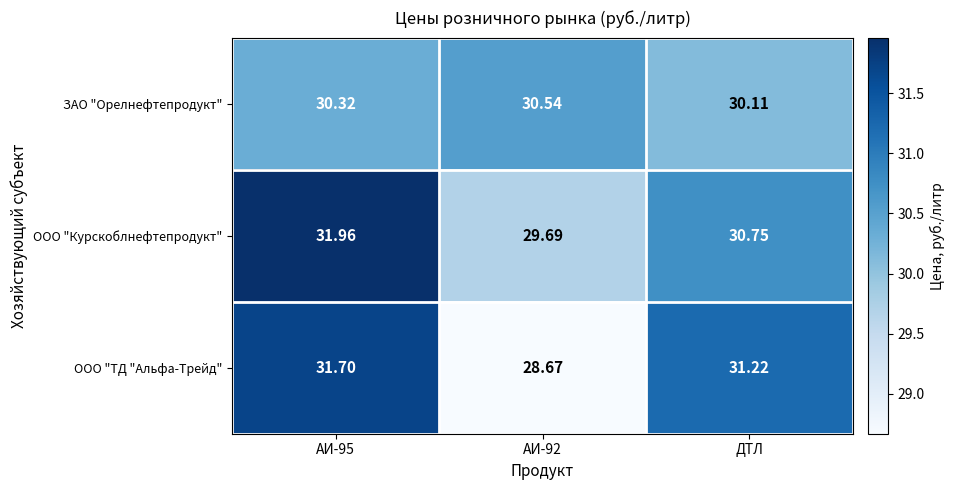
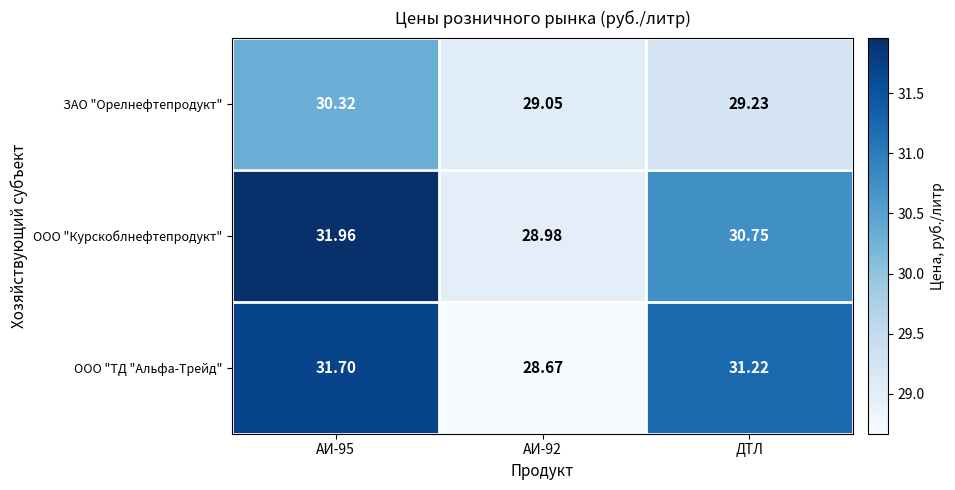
  {
    "ЗАО \"Орелнефтепродукт\"": {
      "АИ-95": 30.32,
-     "АИ-92": 30.54,
-     "ДТЛ": 30.11
+     "АИ-92": 29.05,
+     "ДТЛ": 29.23
    },
    "ООО \"Курскоблнефтепродукт\"": {
      "АИ-95": 31.96,
-     "АИ-92": 29.69,
+     "АИ-92": 28.98,
      "ДТЛ": 30.75
    },
    "ООО \"ТД \"Альфа-Трейд\"": {
      "АИ-95": 31.70,
      "АИ-92": 28.67,
      "ДТЛ": 31.22
    }
  }
